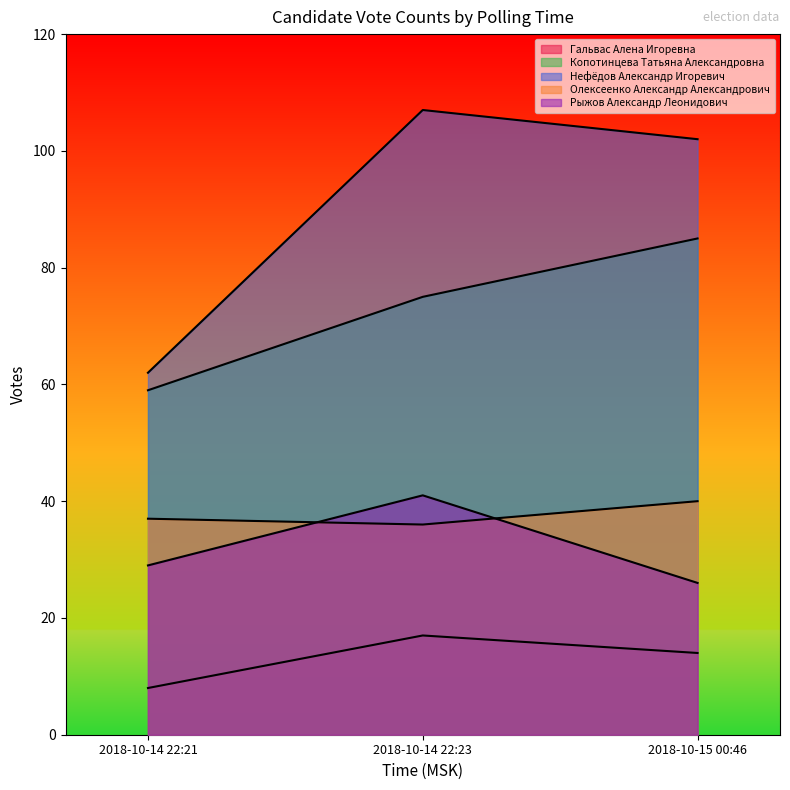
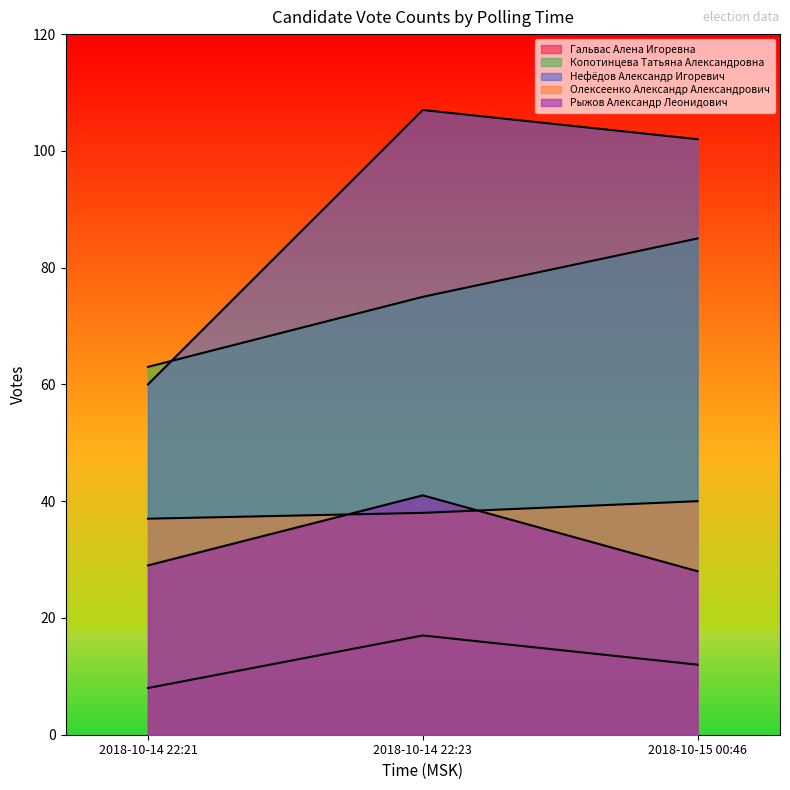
  {
    "Гальвас Алена Игоревна": {
      "2018-10-14 22:21": 8,
      "2018-10-14 22:23": 17,
-     "2018-10-15 00:46": 14
+     "2018-10-15 00:46": 12
    },
    "Копотинцева Татьяна Александровна": {
-     "2018-10-14 22:21": 59,
+     "2018-10-14 22:21": 63,
      "2018-10-14 22:23": 75,
      "2018-10-15 00:46": 85
    },
    "Нефёдов Александр Игоревич": {
-     "2018-10-14 22:21": 62,
+     "2018-10-14 22:21": 60,
      "2018-10-14 22:23": 107,
      "2018-10-15 00:46": 102
    },
    "Олексеенко Александр Александрович": {
      "2018-10-14 22:21": 37,
-     "2018-10-14 22:23": 36,
+     "2018-10-14 22:23": 38,
      "2018-10-15 00:46": 40
    },
    "Рыжов Александр Леонидович": {
      "2018-10-14 22:21": 29,
      "2018-10-14 22:23": 41,
-     "2018-10-15 00:46": 26
+     "2018-10-15 00:46": 28
    }
  }
